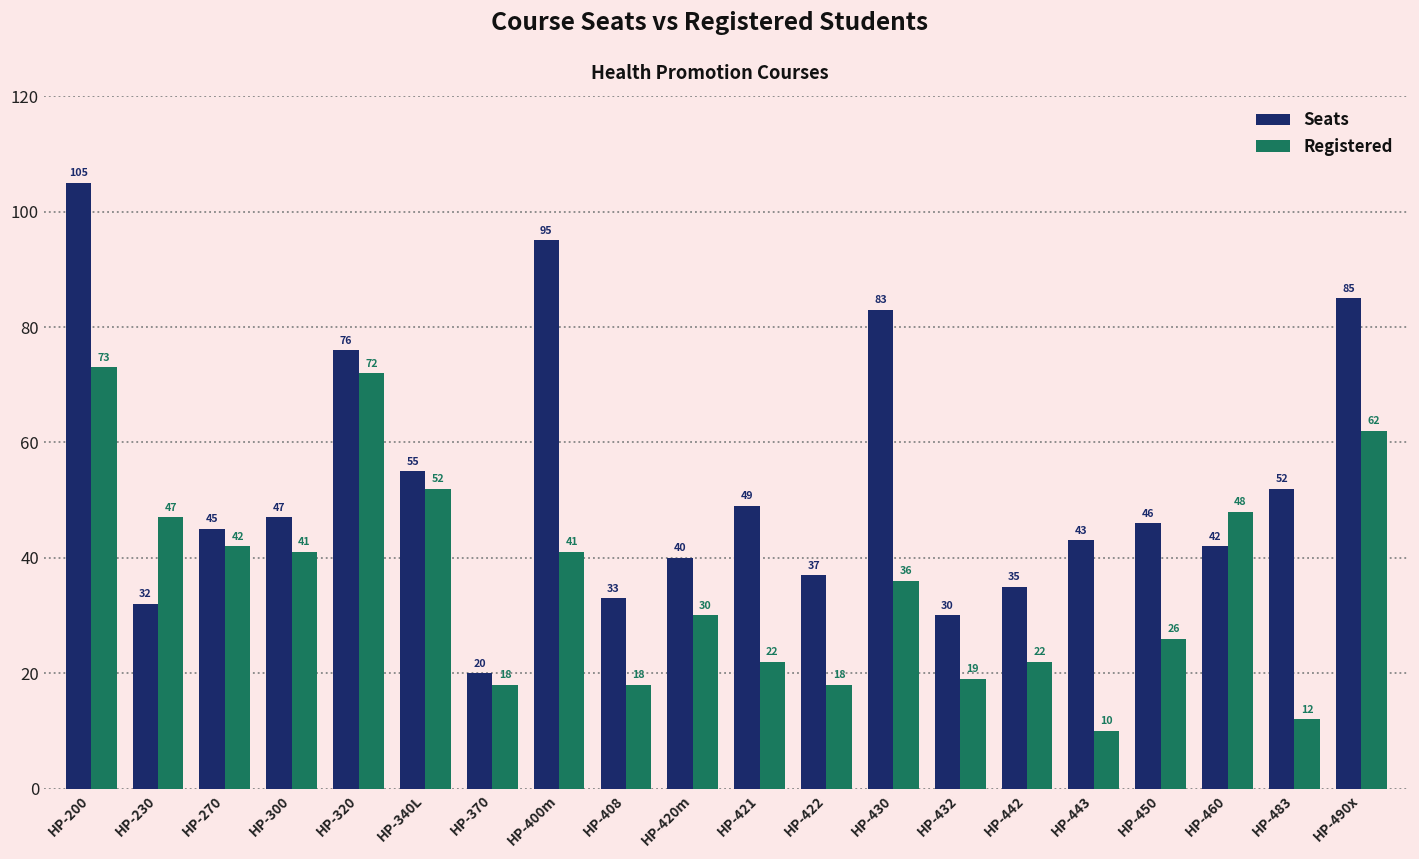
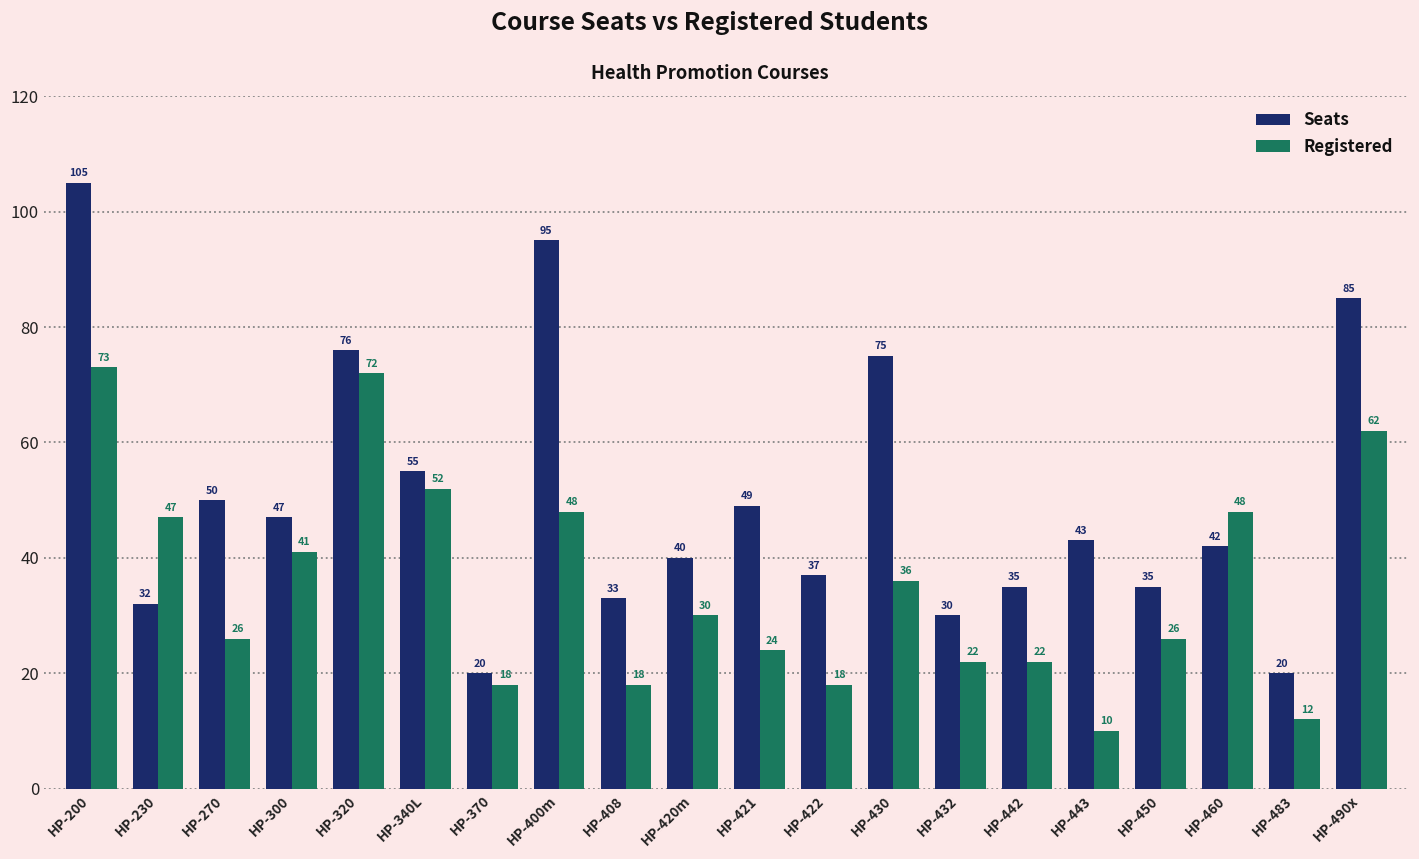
  {
    "Seats": {
      "HP-200": 105,
      "HP-230": 32,
-     "HP-270": 45,
+     "HP-270": 50,
      "HP-300": 47,
      "HP-320": 76,
      "HP-340L": 55,
      "HP-370": 20,
      "HP-400m": 95,
      "HP-408": 33,
      "HP-420m": 40,
      "HP-421": 49,
      "HP-422": 37,
-     "HP-430": 83,
+     "HP-430": 75,
      "HP-432": 30,
      "HP-442": 35,
      "HP-443": 43,
-     "HP-450": 46,
+     "HP-450": 35,
      "HP-460": 42,
-     "HP-483": 52,
+     "HP-483": 20,
      "HP-490x": 85
    },
    "Registered": {
      "HP-200": 73,
      "HP-230": 47,
-     "HP-270": 42,
+     "HP-270": 26,
      "HP-300": 41,
      "HP-320": 72,
      "HP-340L": 52,
      "HP-370": 18,
-     "HP-400m": 41,
+     "HP-400m": 48,
      "HP-408": 18,
      "HP-420m": 30,
-     "HP-421": 22,
+     "HP-421": 24,
      "HP-422": 18,
      "HP-430": 36,
-     "HP-432": 19,
+     "HP-432": 22,
      "HP-442": 22,
      "HP-443": 10,
      "HP-450": 26,
      "HP-460": 48,
      "HP-483": 12,
      "HP-490x": 62
    }
  }
